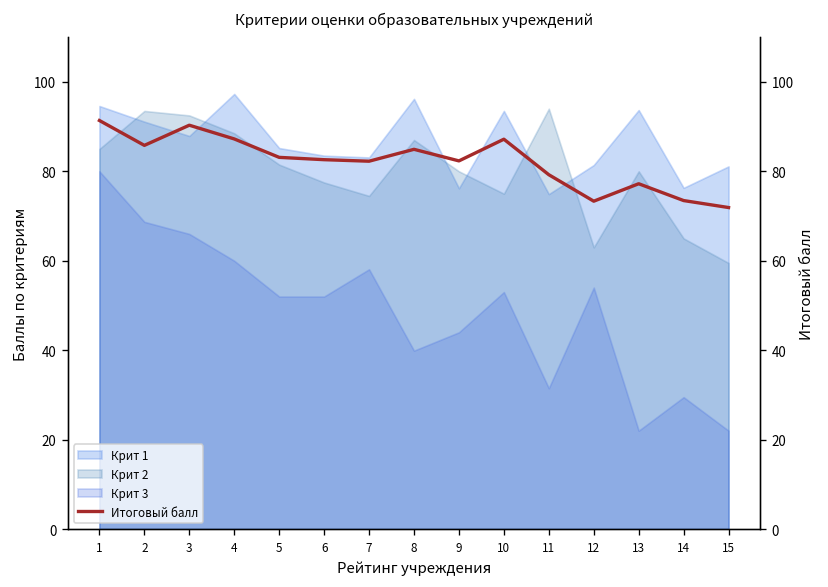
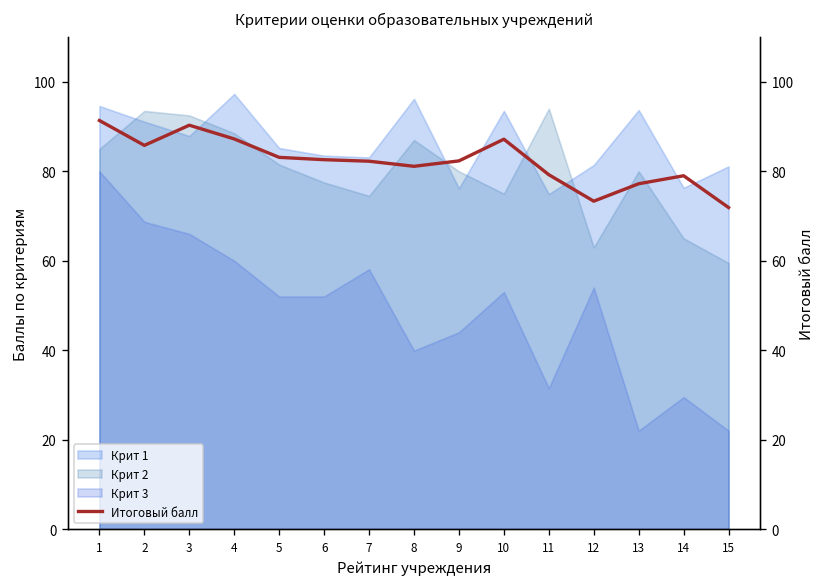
  {
    "Итоговый балл": {
      "1": 91,
      "2": 86,
      "3": 90,
      "4": 87,
      "5": 83,
      "6": 83,
      "7": 82,
-     "8": 85,
+     "8": 81,
      "9": 82,
      "10": 87,
      "11": 79,
      "12": 73,
      "13": 77,
-     "14": 73,
+     "14": 79,
      "15": 72
    }
  }
